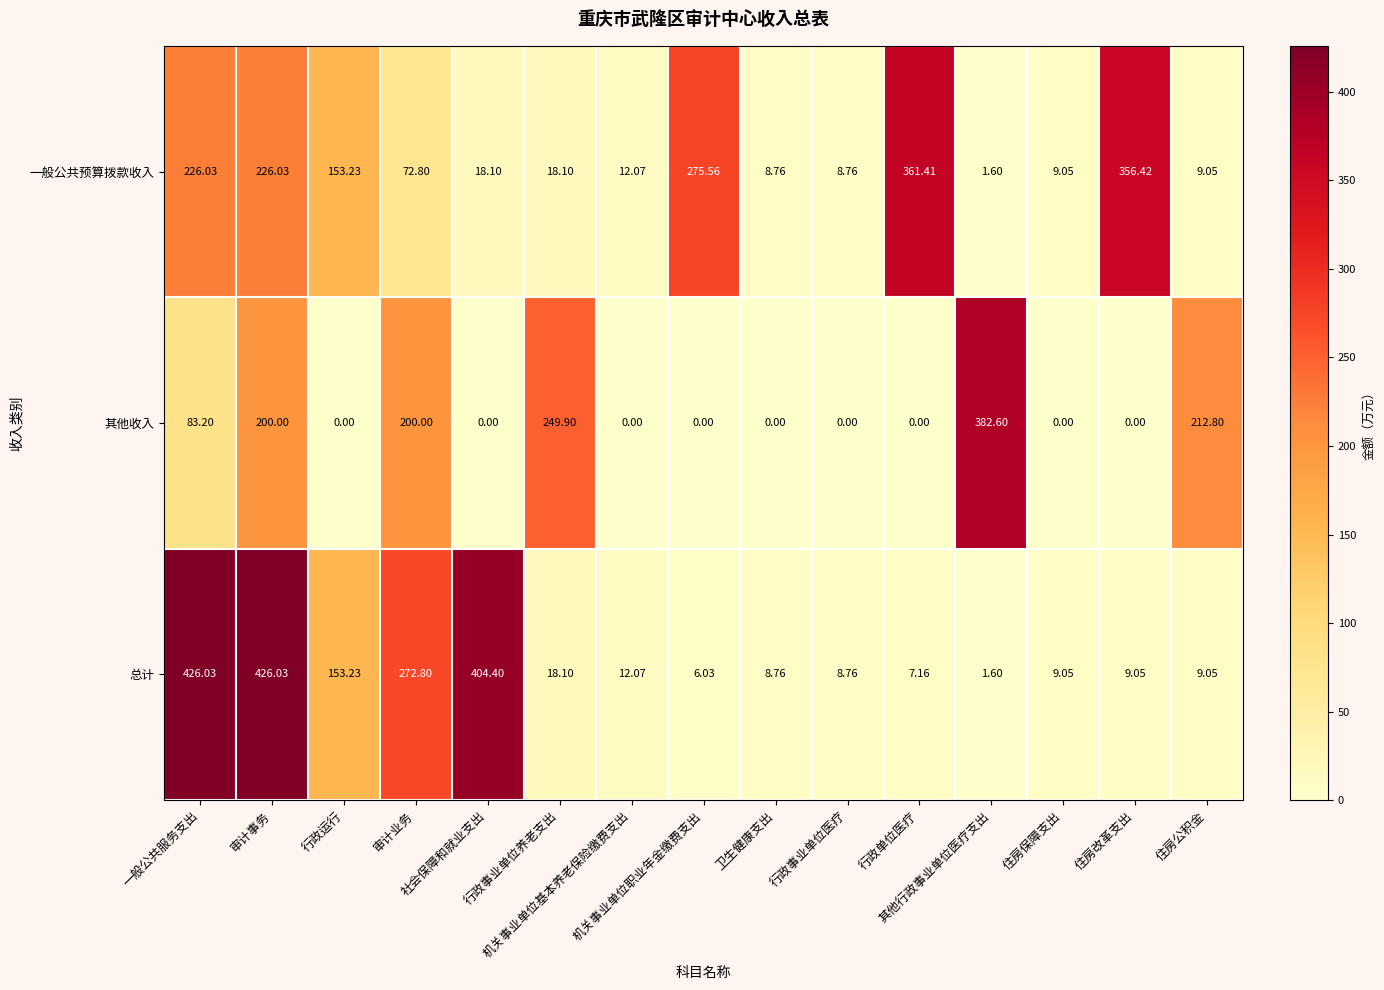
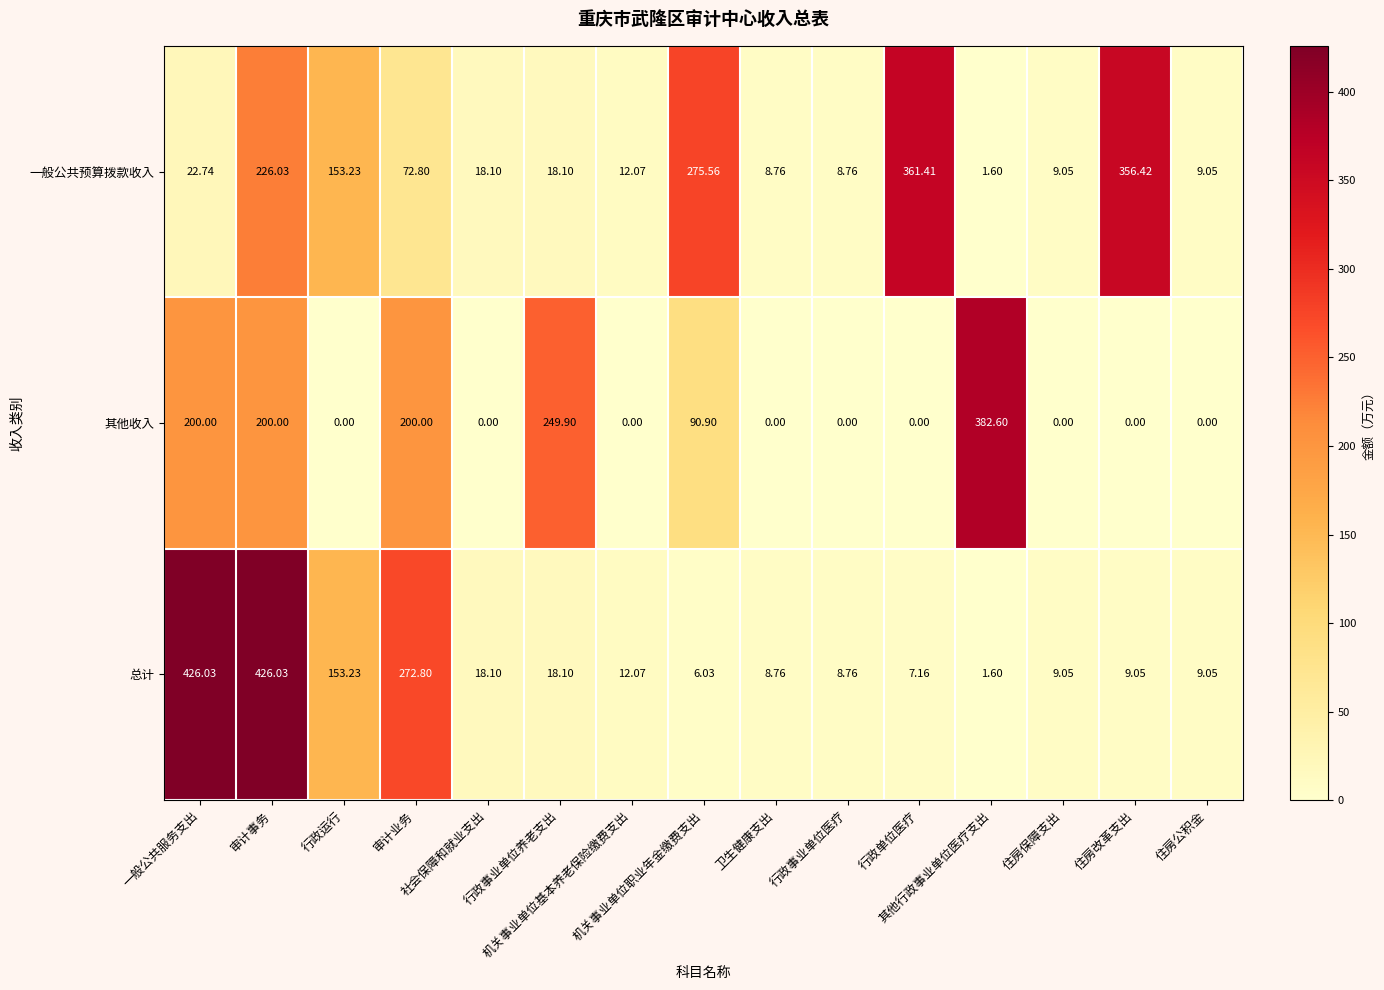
  {
    "一般公共预算拨款收入": {
-     "一般公共服务支出": 226.03,
+     "一般公共服务支出": 22.74,
      "审计事务": 226.03,
      "行政运行": 153.23,
      "审计业务": 72.80,
      "社会保障和就业支出": 18.10,
      "行政事业单位养老支出": 18.10,
      "机关事业单位基本养老保险缴费支出": 12.07,
      "机关事业单位职业年金缴费支出": 275.56,
      "卫生健康支出": 8.76,
      "行政事业单位医疗": 8.76,
      "行政单位医疗": 361.41,
      "其他行政事业单位医疗支出": 1.60,
      "住房保障支出": 9.05,
      "住房改革支出": 356.42,
      "住房公积金": 9.05
    },
    "其他收入": {
-     "一般公共服务支出": 83.20,
+     "一般公共服务支出": 200.00,
      "审计事务": 200.00,
      "行政运行": 0.00,
      "审计业务": 200.00,
      "社会保障和就业支出": 0.00,
      "行政事业单位养老支出": 249.90,
      "机关事业单位基本养老保险缴费支出": 0.00,
-     "机关事业单位职业年金缴费支出": 0.00,
+     "机关事业单位职业年金缴费支出": 90.90,
      "卫生健康支出": 0.00,
      "行政事业单位医疗": 0.00,
      "行政单位医疗": 0.00,
      "其他行政事业单位医疗支出": 382.60,
      "住房保障支出": 0.00,
      "住房改革支出": 0.00,
-     "住房公积金": 212.80
+     "住房公积金": 0.00
    },
    "总计": {
      "一般公共服务支出": 426.03,
      "审计事务": 426.03,
      "行政运行": 153.23,
      "审计业务": 272.80,
-     "社会保障和就业支出": 404.40,
+     "社会保障和就业支出": 18.10,
      "行政事业单位养老支出": 18.10,
      "机关事业单位基本养老保险缴费支出": 12.07,
      "机关事业单位职业年金缴费支出": 6.03,
      "卫生健康支出": 8.76,
      "行政事业单位医疗": 8.76,
      "行政单位医疗": 7.16,
      "其他行政事业单位医疗支出": 1.60,
      "住房保障支出": 9.05,
      "住房改革支出": 9.05,
      "住房公积金": 9.05
    }
  }
